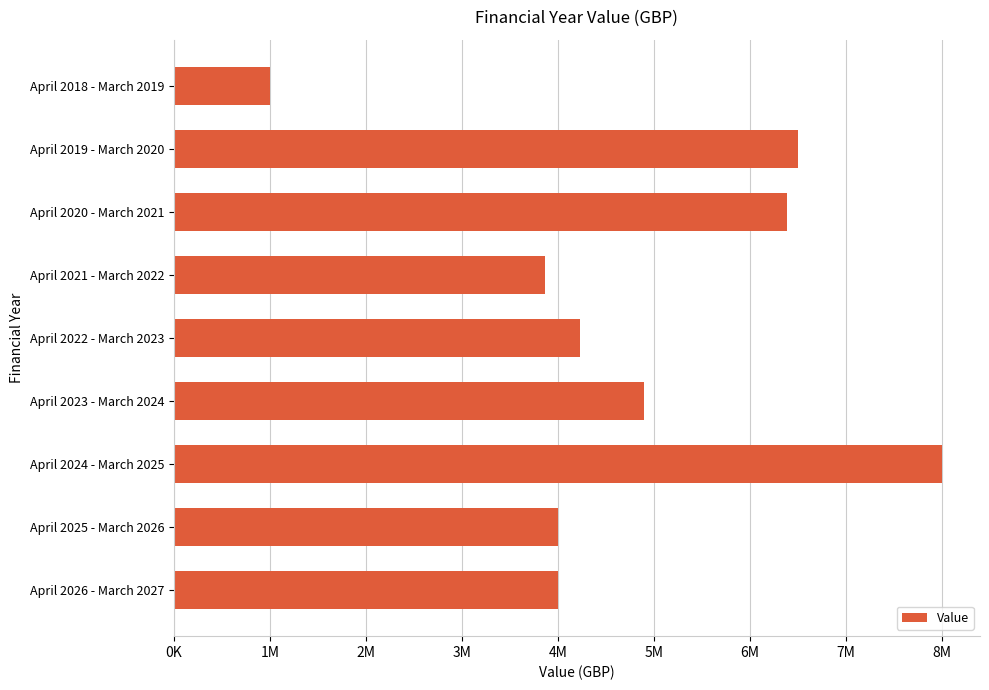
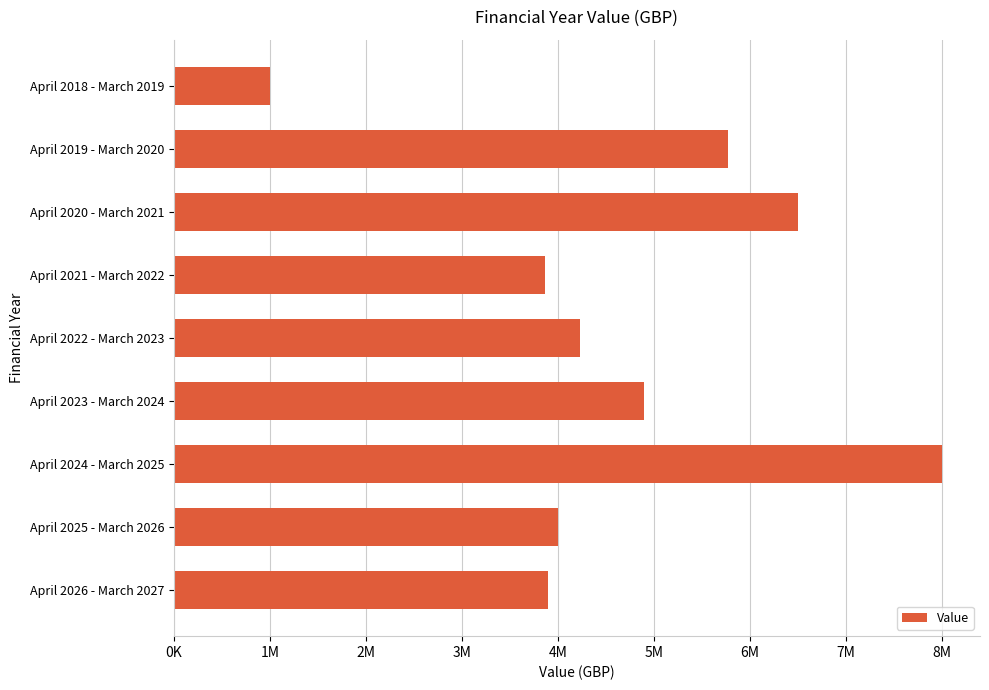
  {
    "April 2018 - March 2019": 1000000,
-   "April 2019 - March 2020": 6500000,
-   "April 2020 - March 2021": 6400000,
+   "April 2019 - March 2020": 5800000,
+   "April 2020 - March 2021": 6500000,
    "April 2021 - March 2022": 3900000,
    "April 2022 - March 2023": 4200000,
    "April 2023 - March 2024": 4900000,
    "April 2024 - March 2025": 8000000,
    "April 2025 - March 2026": 4000000,
-   "April 2026 - March 2027": 4000000
+   "April 2026 - March 2027": 3900000
  }
